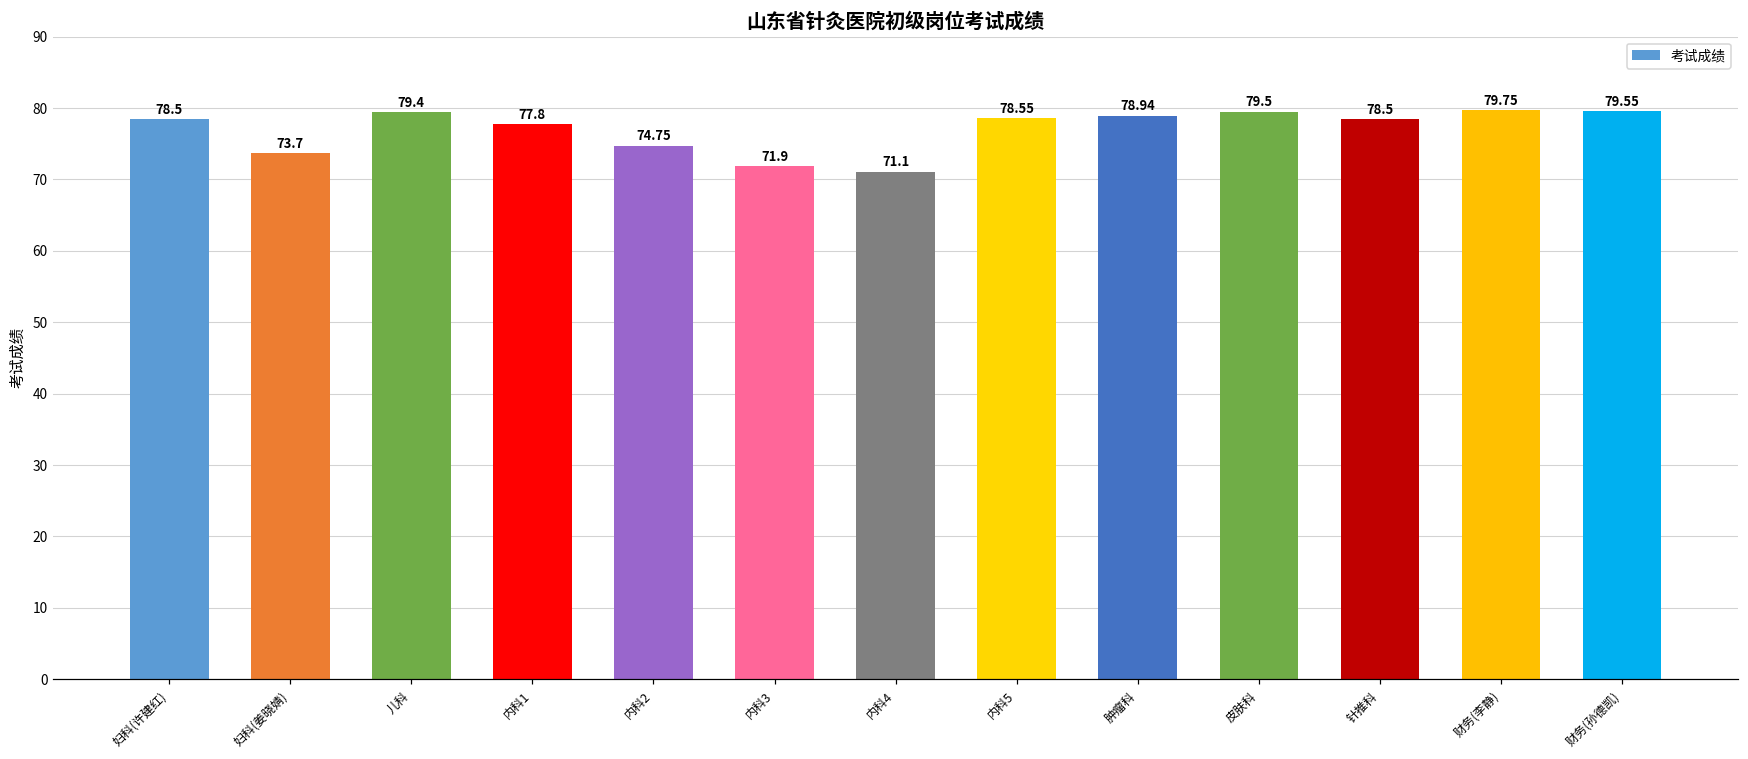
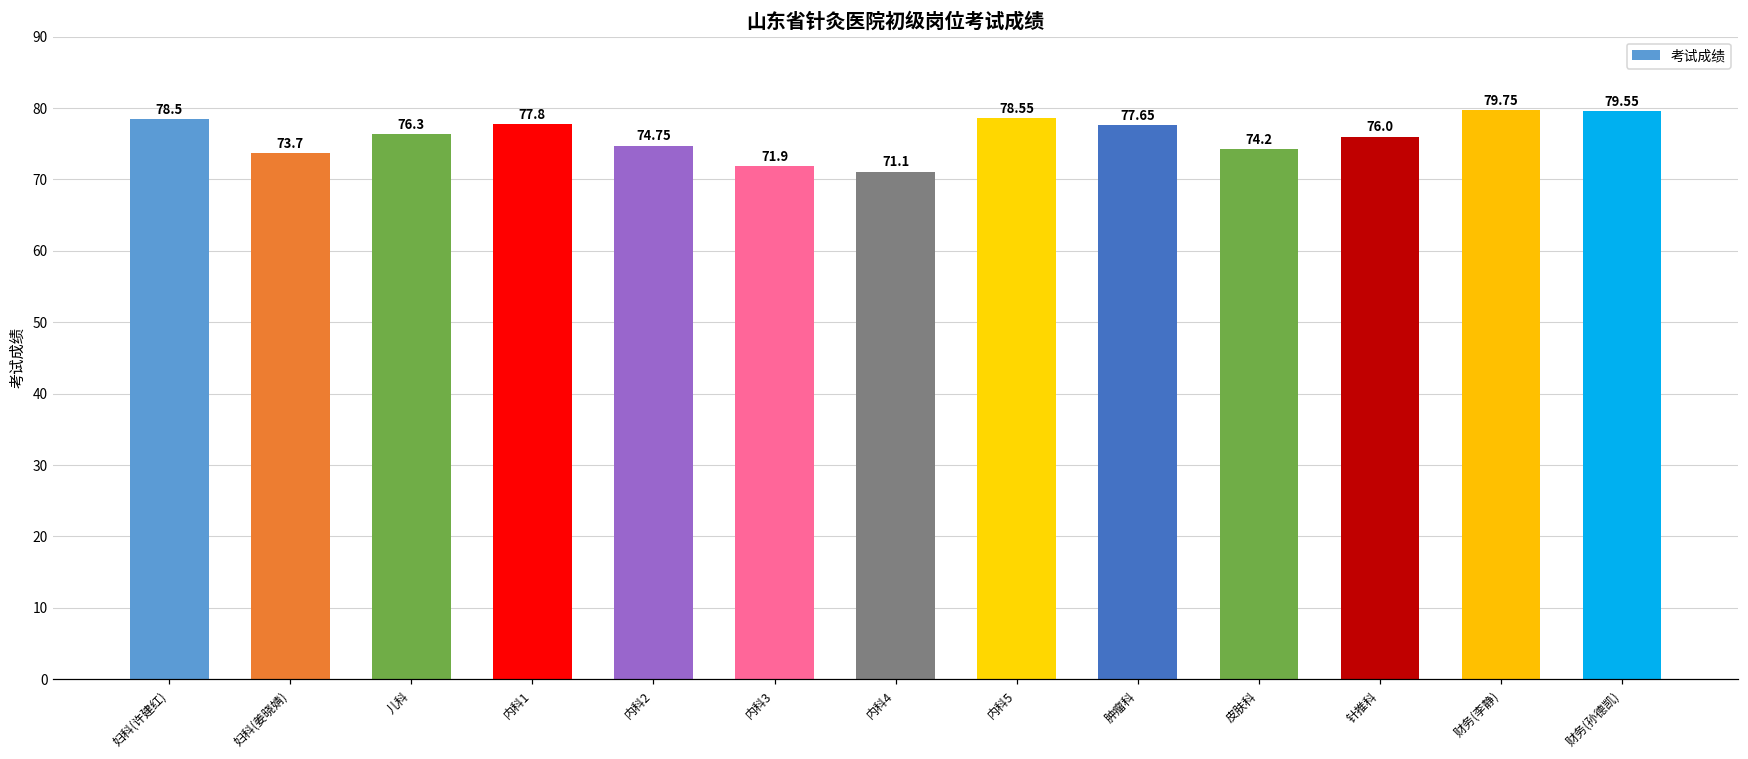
  {
    "妇科(许建红)": 78.5,
    "妇科(姜晓婧)": 73.7,
-   "儿科": 79.4,
+   "儿科": 76.3,
    "内科1": 77.8,
    "内科2": 74.75,
    "内科3": 71.9,
    "内科4": 71.1,
    "内科5": 78.55,
-   "肿瘤科": 78.94,
-   "皮肤科": 79.5,
-   "针推科": 78.5,
+   "肿瘤科": 77.65,
+   "皮肤科": 74.2,
+   "针推科": 76.0,
    "财务(李静)": 79.75,
    "财务(孙德凯)": 79.55
  }
